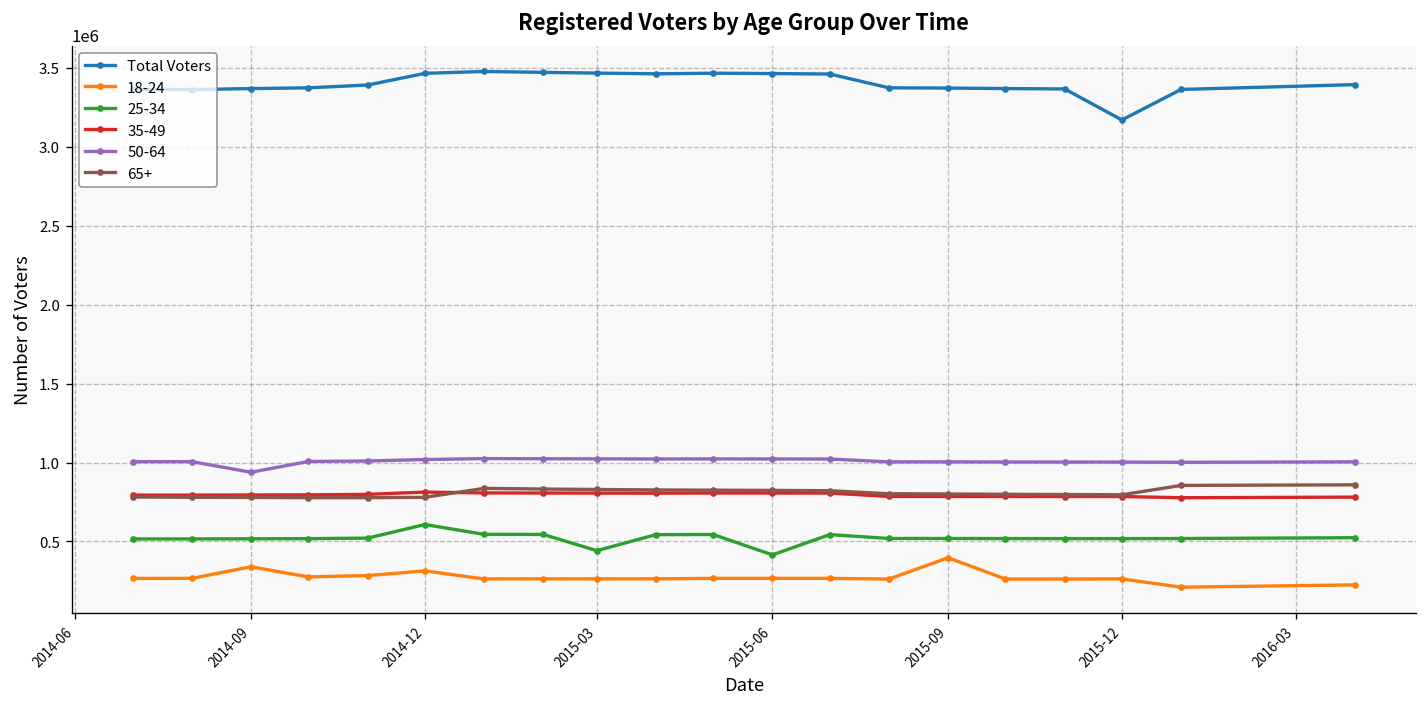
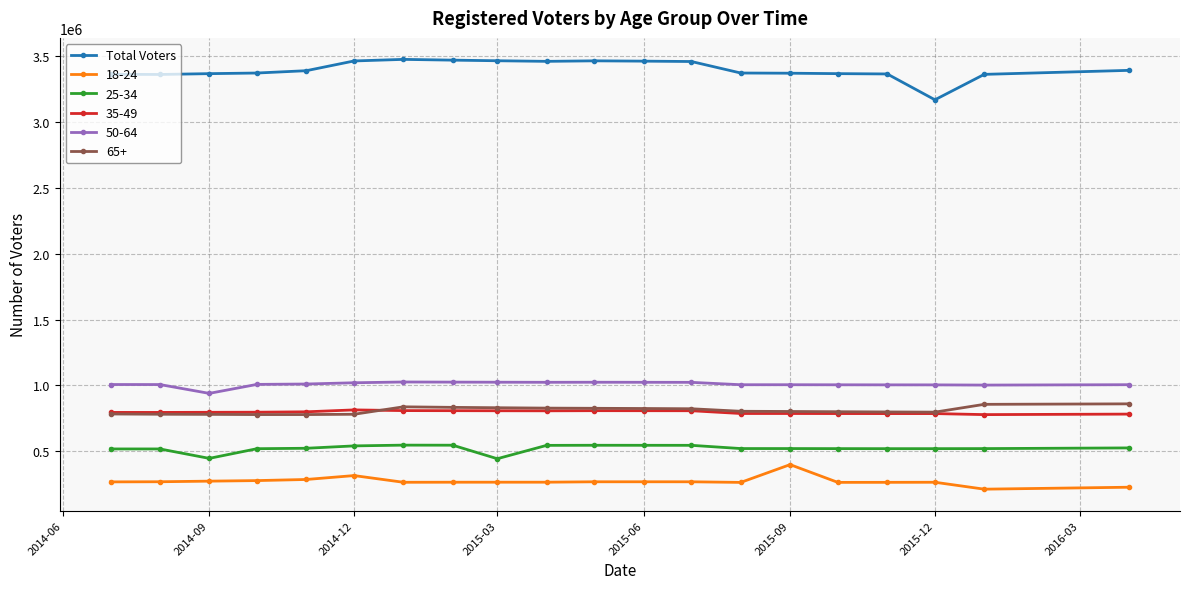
  {
    "Total Voters": {
      "2014-09": 3370000,
      "2014-12": 3470000,
      "2015-03": 3470000,
      "2015-06": 3460000,
      "2015-09": 3370000,
      "2015-12": 3170000
    },
    "18-24": {
-     "2014-09": 340000,
+     "2014-09": 270000,
      "2014-12": 310000,
      "2015-03": 260000,
      "2015-06": 270000,
      "2015-09": 400000,
      "2015-12": 260000
    },
    "25-34": {
-     "2014-09": 520000,
-     "2014-12": 610000,
+     "2014-09": 440000,
+     "2014-12": 540000,
      "2015-03": 440000,
-     "2015-06": 420000,
+     "2015-06": 540000,
      "2015-09": 520000,
      "2015-12": 520000
    },
    "35-49": {
      "2014-12": 810000,
      "2015-03": 810000
    },
    "50-64": {
      "2014-09": 940000,
      "2014-12": 1020000,
      "2015-03": 1020000,
      "2015-06": 1020000,
      "2015-09": 1000000,
      "2015-12": 1000000
    },
    "65+": {
      "2014-12": 780000,
      "2015-03": 830000
    }
  }
